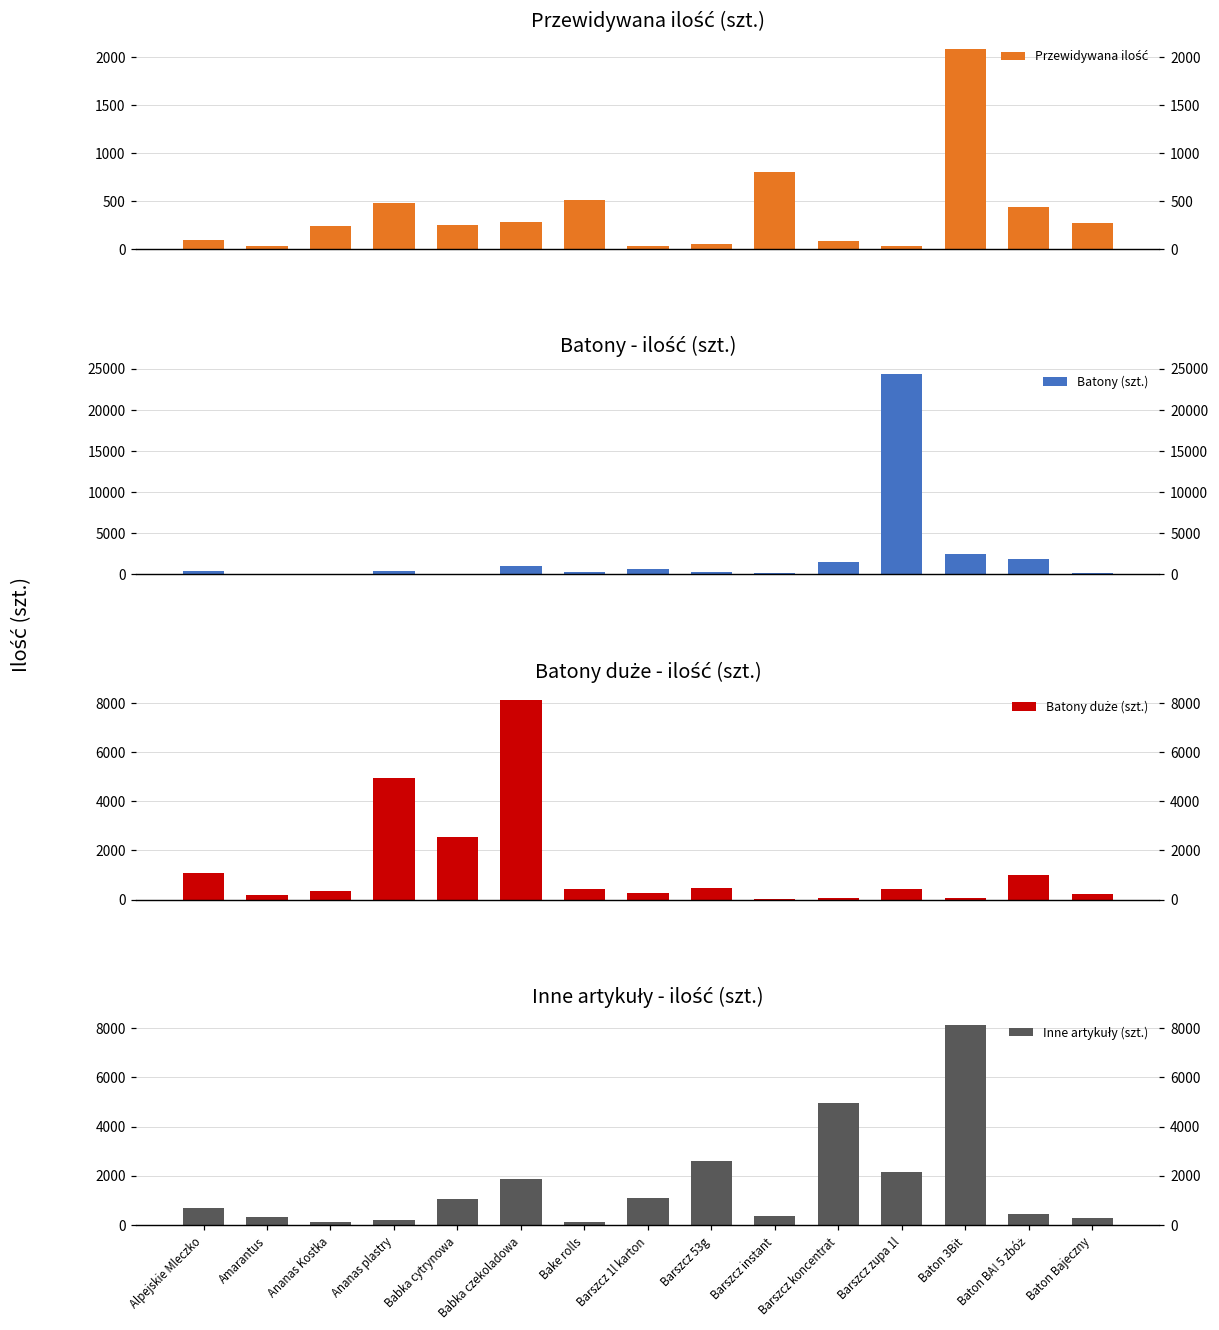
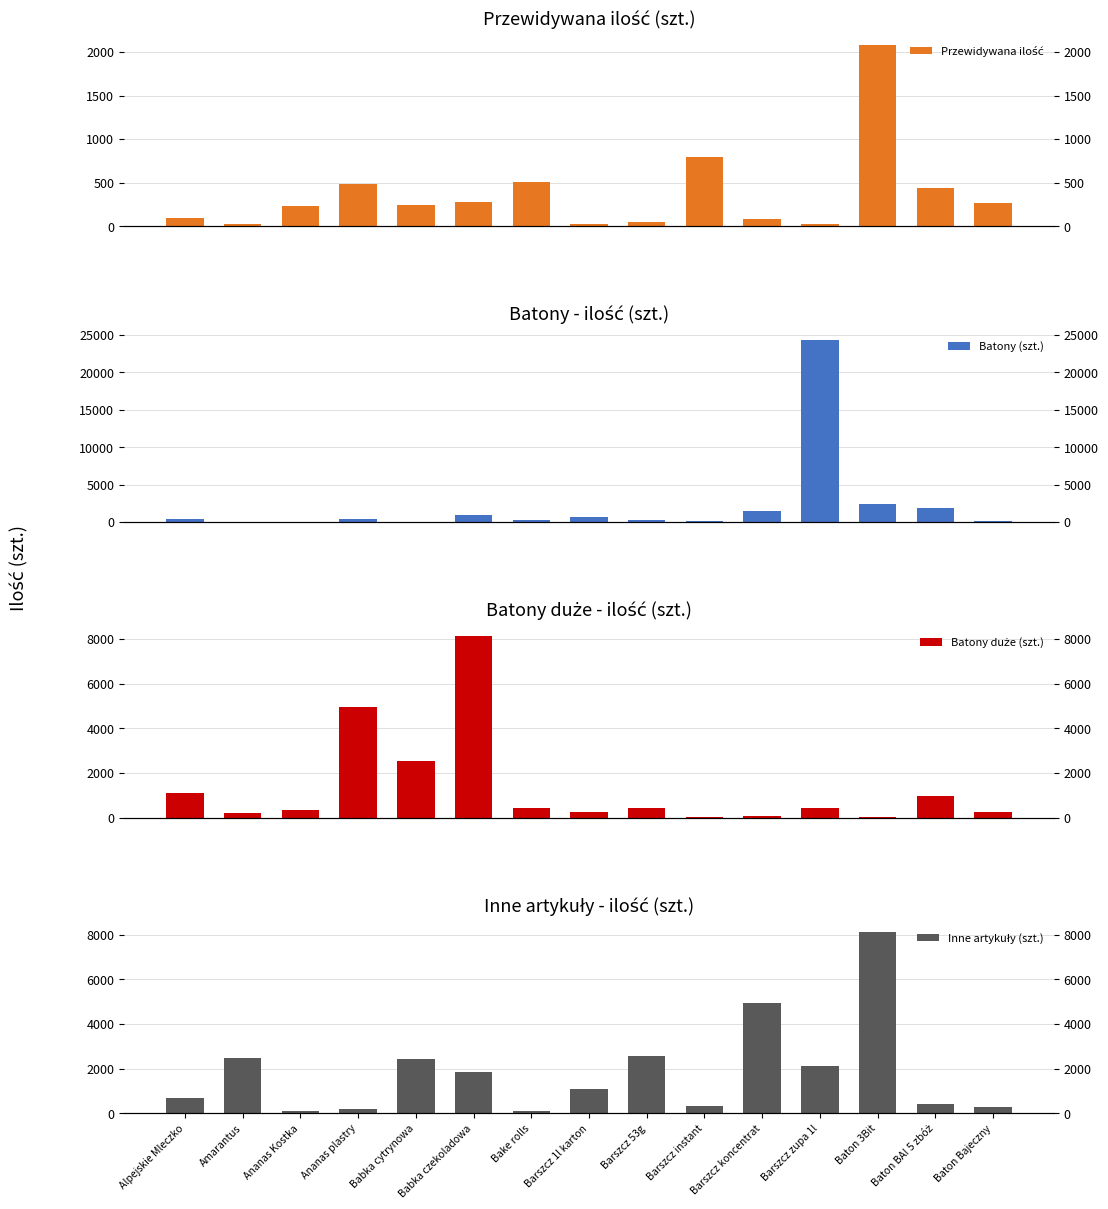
  {
    "Inne artykuły - ilość (szt.)": {
      "Alpejskie Mleczko": 700,
-     "Amarantus": 300,
+     "Amarantus": 2500,
      "Ananas Kostka": 100,
      "Ananas plastry": 200,
-     "Babka cytrynowa": 1100,
+     "Babka cytrynowa": 2500,
      "Babka czekoladowa": 1900,
      "Bake rolls": 100,
      "Barszcz 1l karton": 1100,
      "Barszcz 53g": 2600,
      "Barszcz instant": 400,
      "Barszcz koncentrat": 5000,
      "Barszcz zupa 1l": 2100,
      "Baton 3Bit": 8100,
      "Baton BA! 5 zbóż": 400,
      "Baton Bajeczny": 300
    }
  }
